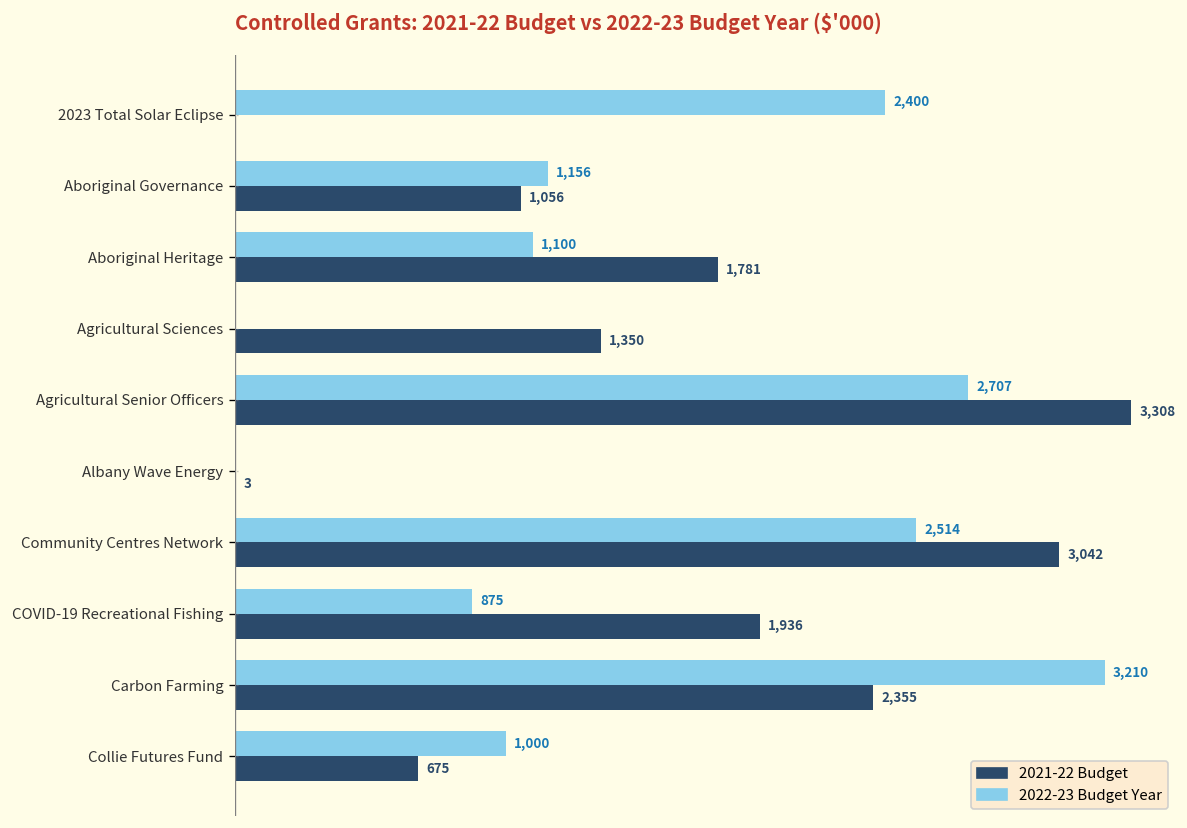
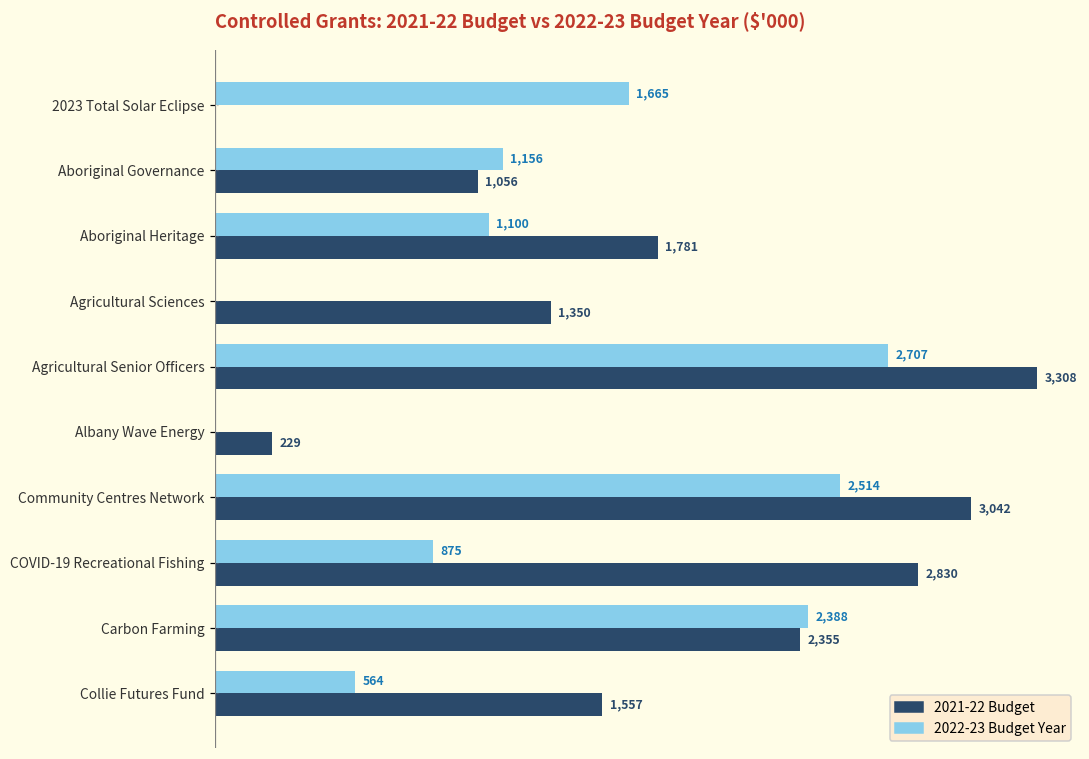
  {
    "2021-22 Budget": {
      "Aboriginal Governance": "1,056",
      "Aboriginal Heritage": "1,781",
      "Agricultural Sciences": "1,350",
      "Agricultural Senior Officers": "3,308",
-     "Albany Wave Energy": "3",
+     "Albany Wave Energy": "229",
      "Community Centres Network": "3,042",
-     "COVID-19 Recreational Fishing": "1,936",
+     "COVID-19 Recreational Fishing": "2,830",
      "Carbon Farming": "2,355",
-     "Collie Futures Fund": "675"
+     "Collie Futures Fund": "1,557"
    },
    "2022-23 Budget Year": {
-     "2023 Total Solar Eclipse": "2,400",
+     "2023 Total Solar Eclipse": "1,665",
      "Aboriginal Governance": "1,156",
      "Aboriginal Heritage": "1,100",
      "Agricultural Senior Officers": "2,707",
      "Community Centres Network": "2,514",
      "COVID-19 Recreational Fishing": "875",
-     "Carbon Farming": "3,210",
-     "Collie Futures Fund": "1,000"
+     "Carbon Farming": "2,388",
+     "Collie Futures Fund": "564"
    }
  }
